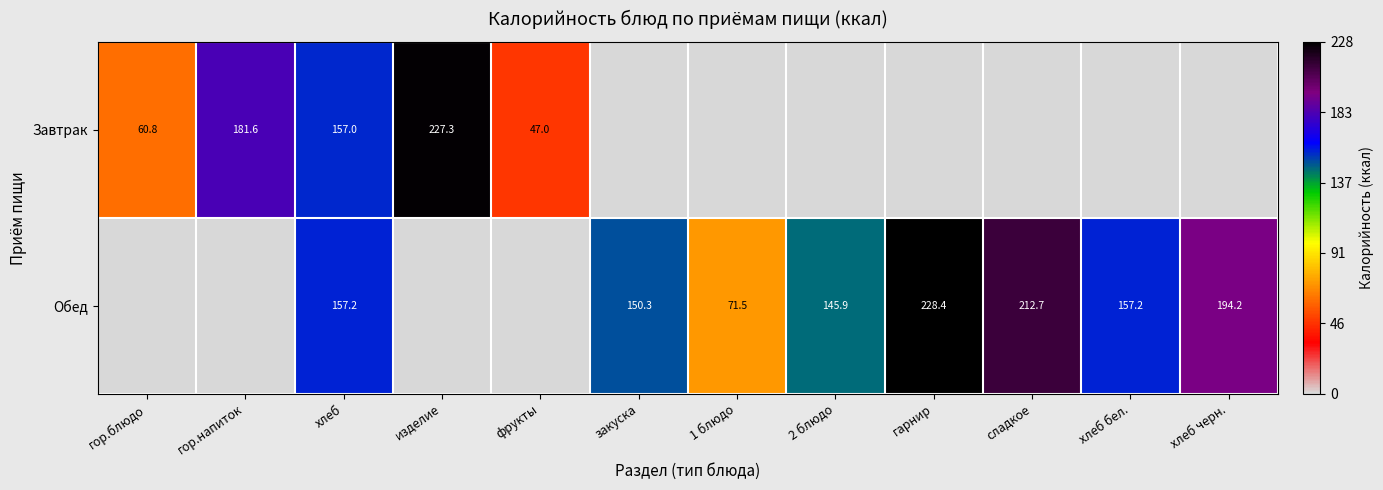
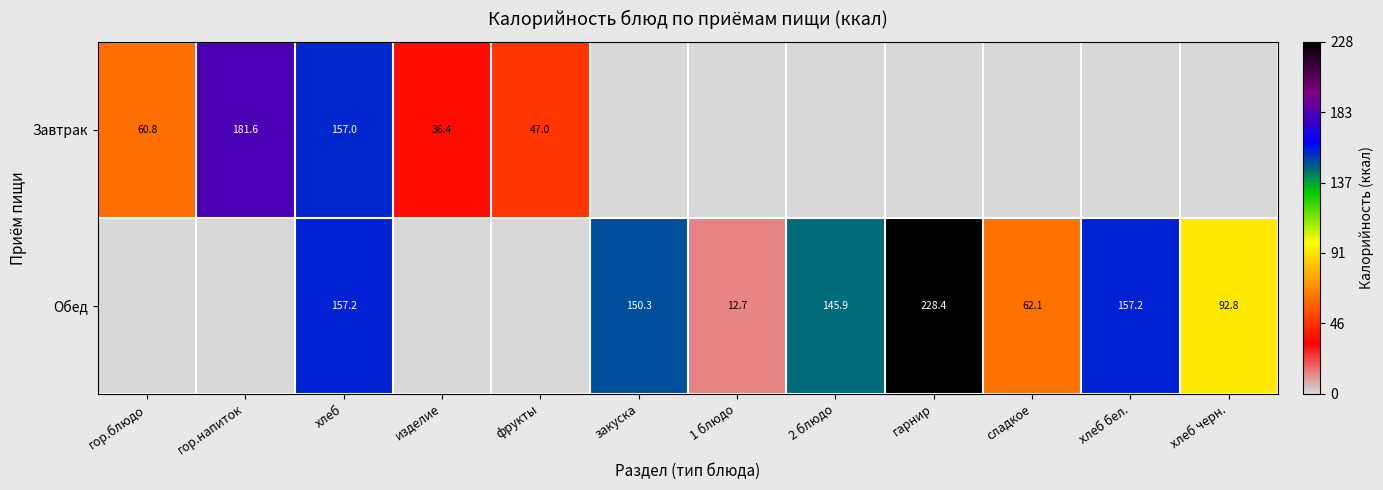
  {
    "Завтрак": {
      "гор.блюдо": 60.8,
      "гор.напиток": 181.6,
      "хлеб": 157.0,
-     "изделие": 227.3,
+     "изделие": 36.4,
      "фрукты": 47.0
    },
    "Обед": {
      "хлеб": 157.2,
      "закуска": 150.3,
-     "1 блюдо": 71.5,
+     "1 блюдо": 12.7,
      "2 блюдо": 145.9,
      "гарнир": 228.4,
-     "сладкое": 212.7,
+     "сладкое": 62.1,
      "хлеб бел.": 157.2,
-     "хлеб черн.": 194.2
+     "хлеб черн.": 92.8
    }
  }
